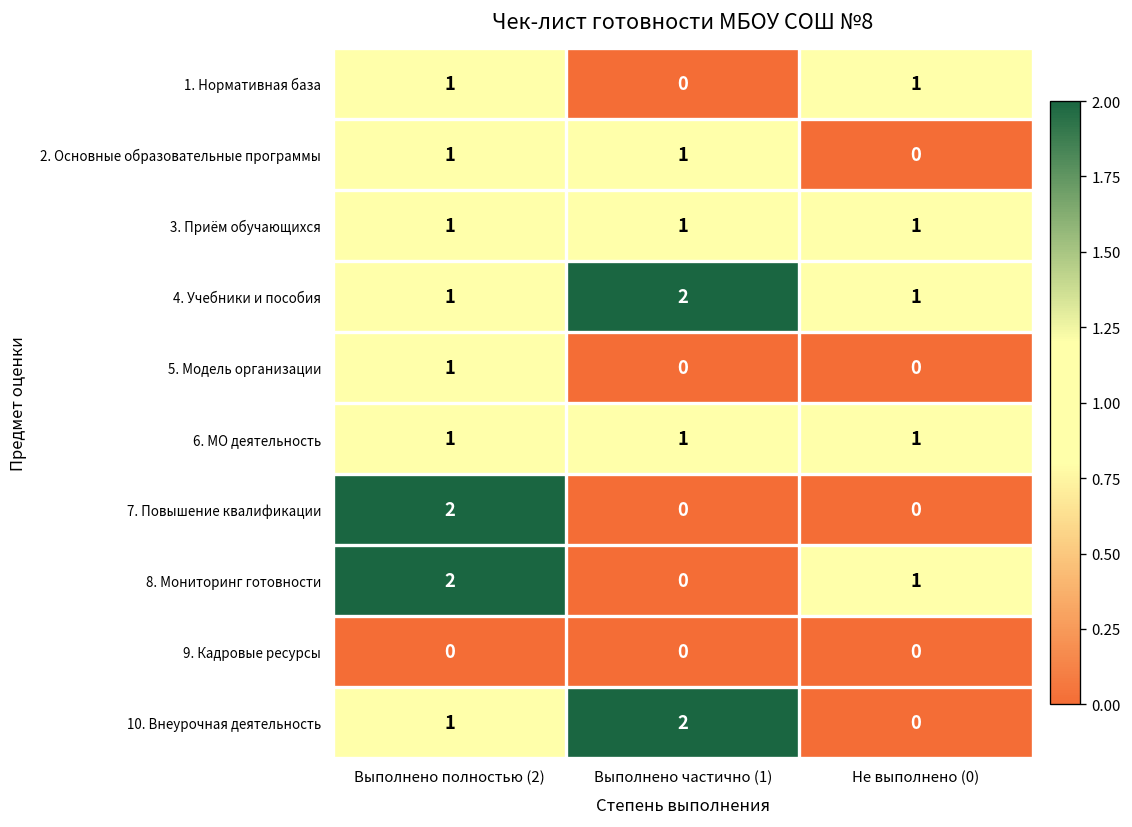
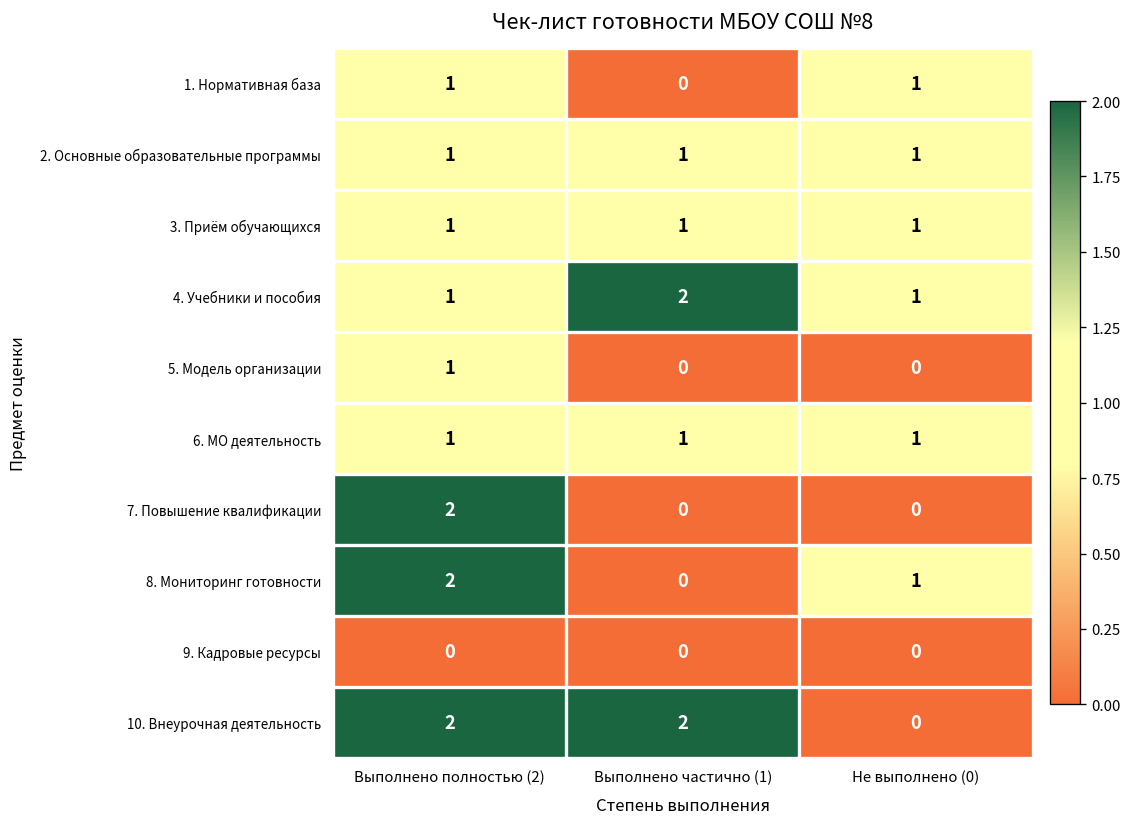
  {
    "1. Нормативная база": {
      "Выполнено полностью (2)": 1,
      "Выполнено частично (1)": 0,
      "Не выполнено (0)": 1
    },
    "2. Основные образовательные программы": {
      "Выполнено полностью (2)": 1,
      "Выполнено частично (1)": 1,
-     "Не выполнено (0)": 0
+     "Не выполнено (0)": 1
    },
    "3. Приём обучающихся": {
      "Выполнено полностью (2)": 1,
      "Выполнено частично (1)": 1,
      "Не выполнено (0)": 1
    },
    "4. Учебники и пособия": {
      "Выполнено полностью (2)": 1,
      "Выполнено частично (1)": 2,
      "Не выполнено (0)": 1
    },
    "5. Модель организации": {
      "Выполнено полностью (2)": 1,
      "Выполнено частично (1)": 0,
      "Не выполнено (0)": 0
    },
    "6. МО деятельность": {
      "Выполнено полностью (2)": 1,
      "Выполнено частично (1)": 1,
      "Не выполнено (0)": 1
    },
    "7. Повышение квалификации": {
      "Выполнено полностью (2)": 2,
      "Выполнено частично (1)": 0,
      "Не выполнено (0)": 0
    },
    "8. Мониторинг готовности": {
      "Выполнено полностью (2)": 2,
      "Выполнено частично (1)": 0,
      "Не выполнено (0)": 1
    },
    "9. Кадровые ресурсы": {
      "Выполнено полностью (2)": 0,
      "Выполнено частично (1)": 0,
      "Не выполнено (0)": 0
    },
    "10. Внеурочная деятельность": {
-     "Выполнено полностью (2)": 1,
+     "Выполнено полностью (2)": 2,
      "Выполнено частично (1)": 2,
      "Не выполнено (0)": 0
    }
  }
